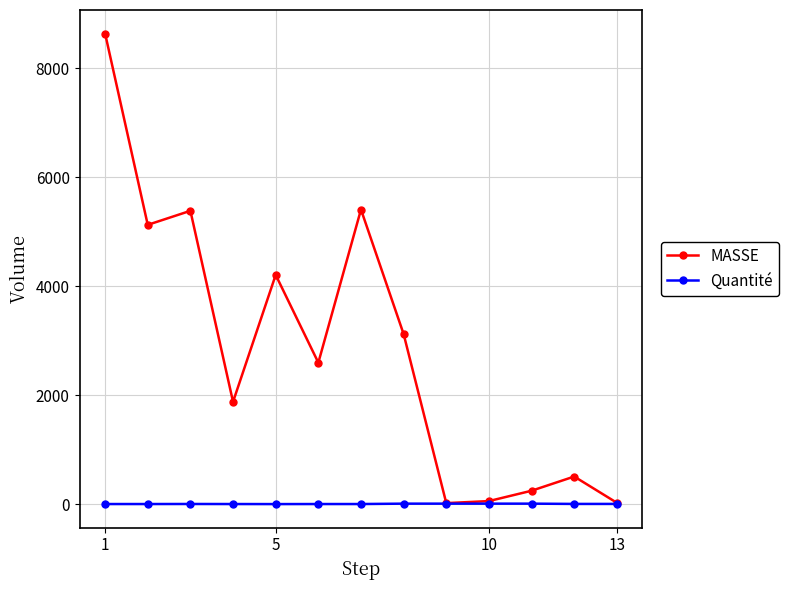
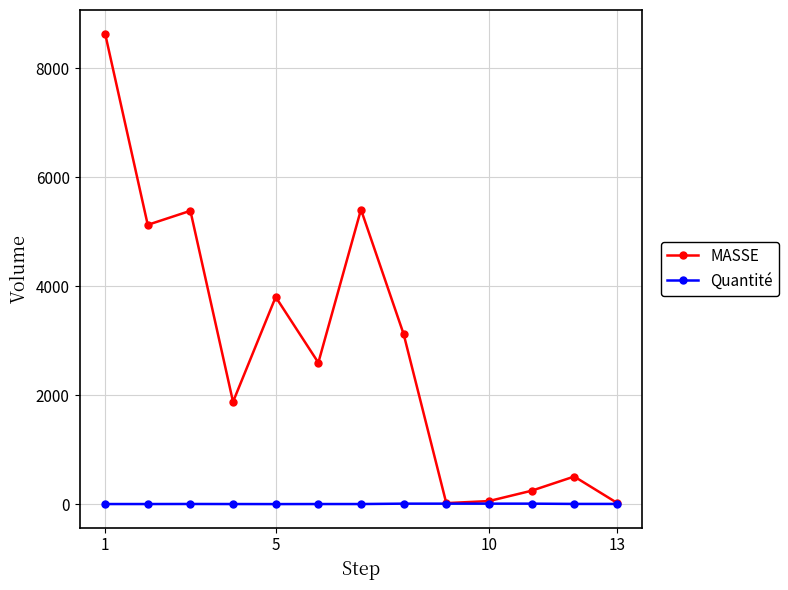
  {
    "MASSE": {
      "1": 8600,
-     "5": 4200
+     "5": 3800
    },
    "Quantité": {
      "1": 0,
      "5": 0
    }
  }
